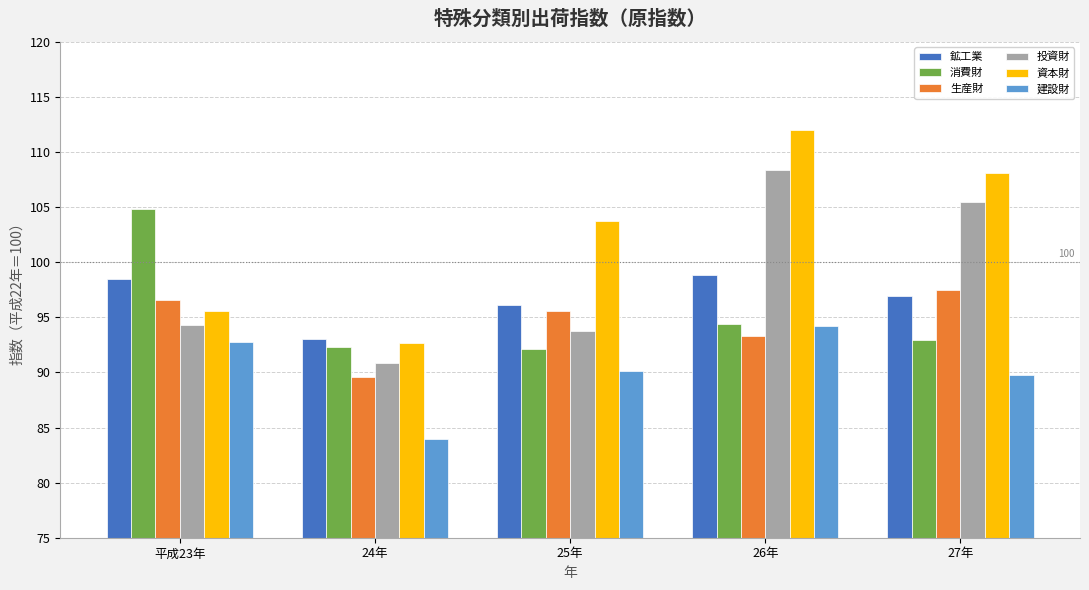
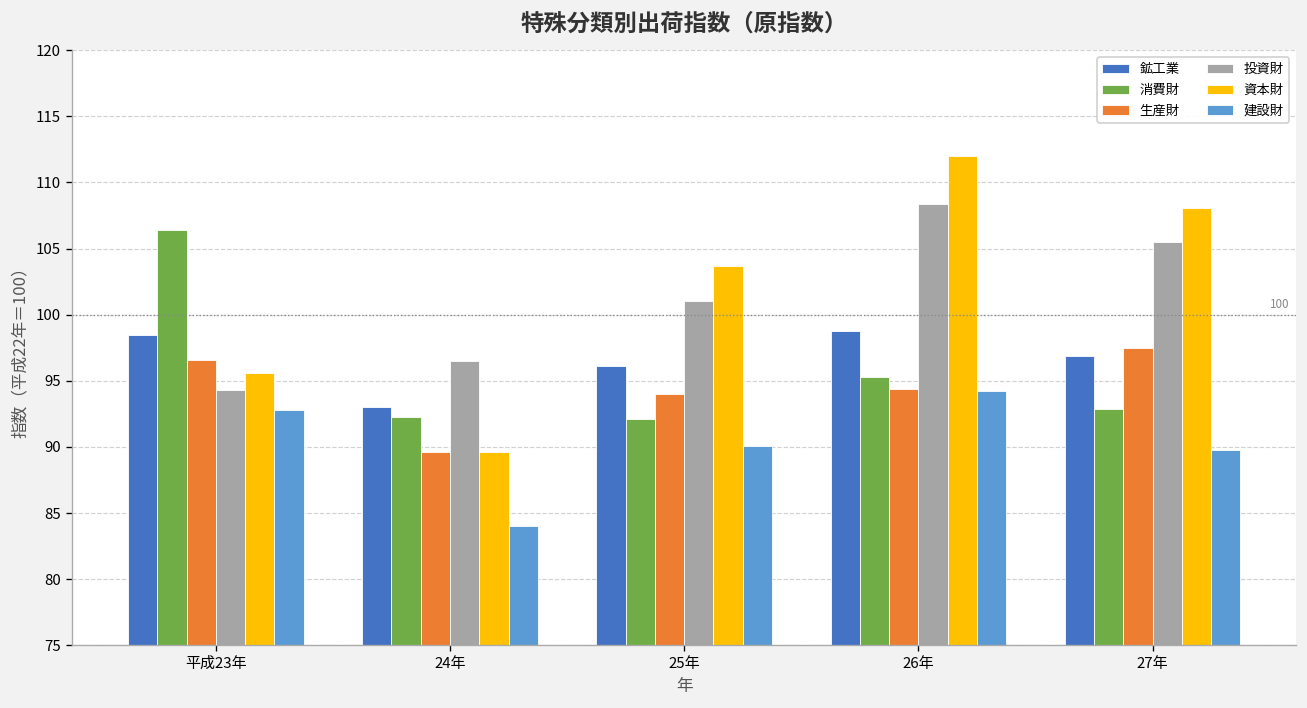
  {
    "消費財": {
-     "平成23年": 104.8,
+     "平成23年": 106.4,
      "24年": 92.3,
      "25年": 92.1,
-     "26年": 94.4,
+     "26年": 95.3,
      "27年": 92.9
    },
    "生産財": {
      "平成23年": 96.6,
      "24年": 89.6,
-     "25年": 95.6,
-     "26年": 93.3,
+     "25年": 94.0,
+     "26年": 94.4,
      "27年": 97.5
    },
    "投資財": {
      "平成23年": 94.3,
-     "24年": 90.9,
-     "25年": 93.8,
+     "24年": 96.5,
+     "25年": 101.0,
      "26年": 108.4,
      "27年": 105.5
    },
    "資本財": {
      "平成23年": 95.6,
-     "24年": 92.7,
+     "24年": 89.6,
      "25年": 103.7,
      "26年": 112.0,
      "27年": 108.1
    }
  }
